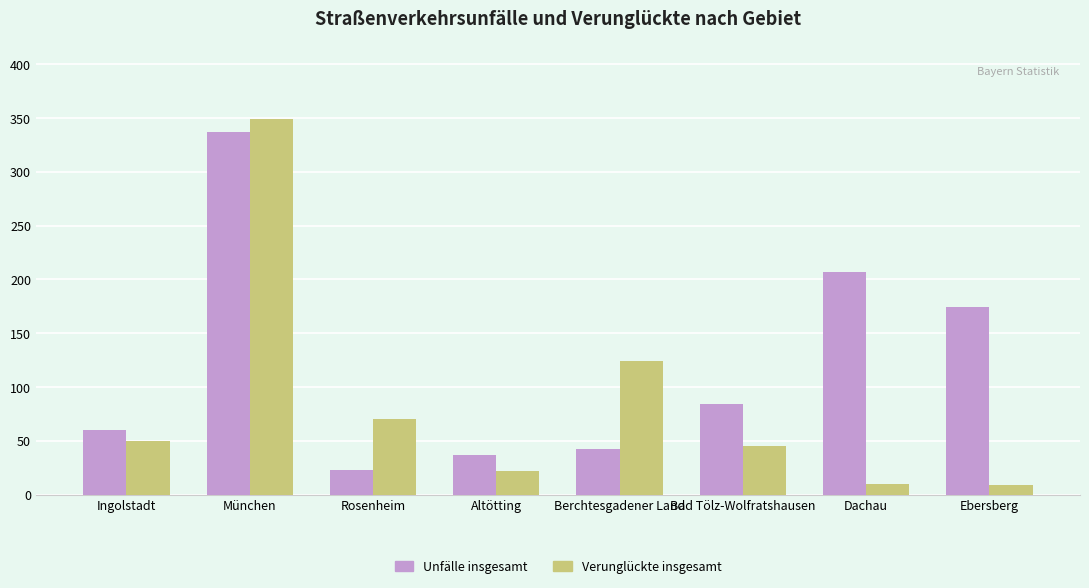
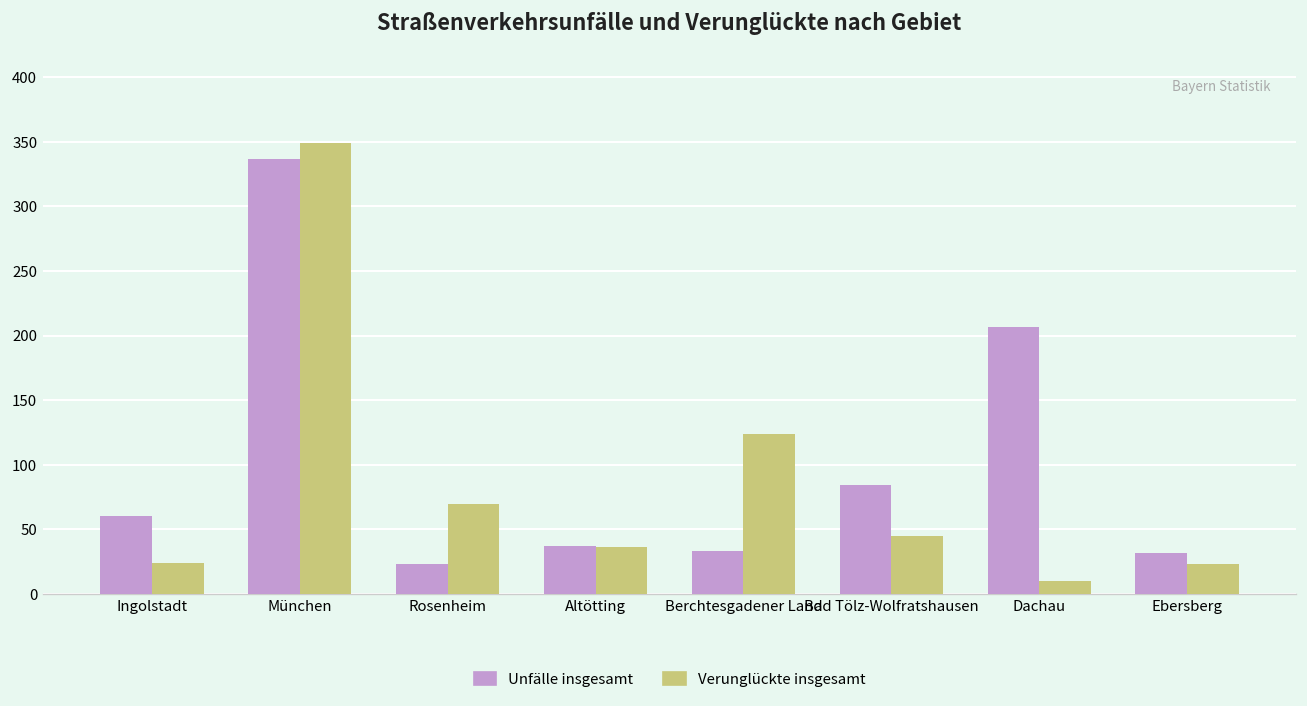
  {
    "Unfälle insgesamt": {
      "Ingolstadt": 60,
      "München": 337,
      "Rosenheim": 23,
      "Altötting": 37,
-     "Berchtesgadener Land": 42,
+     "Berchtesgadener Land": 33,
      "Bad Tölz-Wolfratshausen": 84,
      "Dachau": 207,
-     "Ebersberg": 174
+     "Ebersberg": 32
    },
    "Verunglückte insgesamt": {
-     "Ingolstadt": 50,
+     "Ingolstadt": 24,
      "München": 349,
      "Rosenheim": 70,
-     "Altötting": 22,
+     "Altötting": 36,
      "Berchtesgadener Land": 124,
      "Bad Tölz-Wolfratshausen": 45,
      "Dachau": 10,
-     "Ebersberg": 9
+     "Ebersberg": 23
    }
  }
